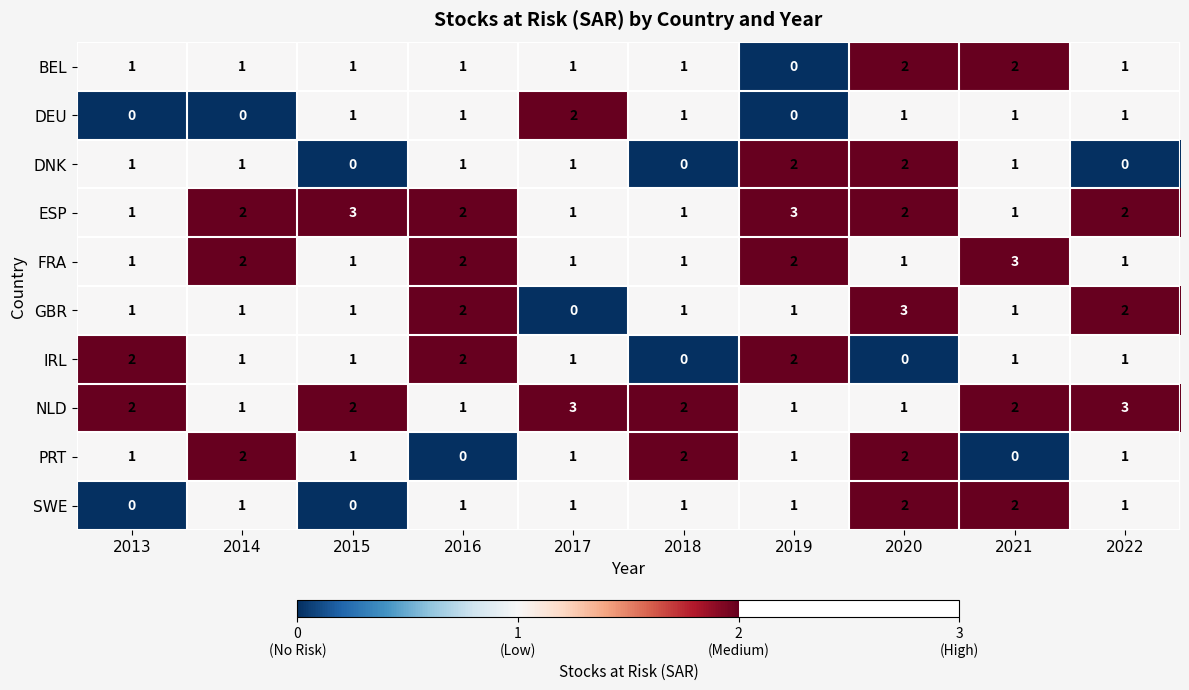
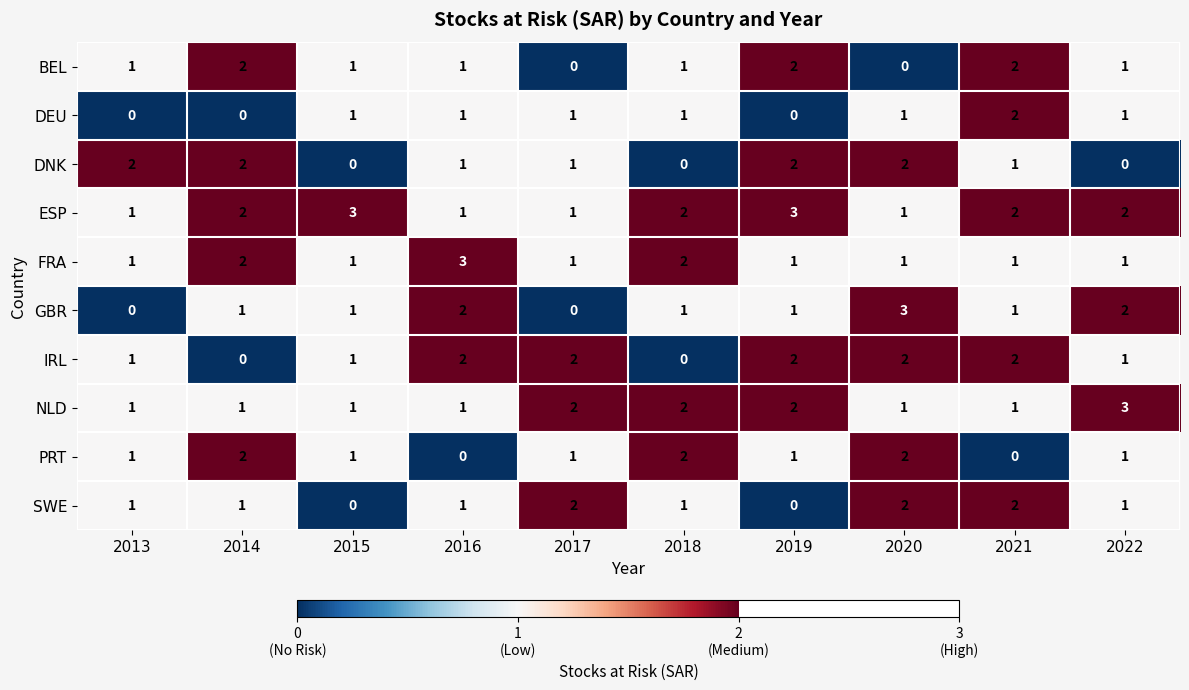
  {
    "BEL": {
      "2013": 1,
-     "2014": 1,
+     "2014": 2,
      "2015": 1,
      "2016": 1,
-     "2017": 1,
+     "2017": 0,
      "2018": 1,
-     "2019": 0,
-     "2020": 2,
+     "2019": 2,
+     "2020": 0,
      "2021": 2,
      "2022": 1
    },
    "DEU": {
      "2013": 0,
      "2014": 0,
      "2015": 1,
      "2016": 1,
-     "2017": 2,
+     "2017": 1,
      "2018": 1,
      "2019": 0,
      "2020": 1,
-     "2021": 1,
+     "2021": 2,
      "2022": 1
    },
    "DNK": {
-     "2013": 1,
-     "2014": 1,
+     "2013": 2,
+     "2014": 2,
      "2015": 0,
      "2016": 1,
      "2017": 1,
      "2018": 0,
      "2019": 2,
      "2020": 2,
      "2021": 1,
      "2022": 0
    },
    "ESP": {
      "2013": 1,
      "2014": 2,
      "2015": 3,
-     "2016": 2,
+     "2016": 1,
      "2017": 1,
-     "2018": 1,
+     "2018": 2,
      "2019": 3,
-     "2020": 2,
-     "2021": 1,
+     "2020": 1,
+     "2021": 2,
      "2022": 2
    },
    "FRA": {
      "2013": 1,
      "2014": 2,
      "2015": 1,
-     "2016": 2,
+     "2016": 3,
      "2017": 1,
-     "2018": 1,
-     "2019": 2,
+     "2018": 2,
+     "2019": 1,
      "2020": 1,
-     "2021": 3,
+     "2021": 1,
      "2022": 1
    },
    "GBR": {
-     "2013": 1,
+     "2013": 0,
      "2014": 1,
      "2015": 1,
      "2016": 2,
      "2017": 0,
      "2018": 1,
      "2019": 1,
      "2020": 3,
      "2021": 1,
      "2022": 2
    },
    "IRL": {
-     "2013": 2,
-     "2014": 1,
+     "2013": 1,
+     "2014": 0,
      "2015": 1,
      "2016": 2,
-     "2017": 1,
+     "2017": 2,
      "2018": 0,
      "2019": 2,
-     "2020": 0,
-     "2021": 1,
+     "2020": 2,
+     "2021": 2,
      "2022": 1
    },
    "NLD": {
-     "2013": 2,
+     "2013": 1,
      "2014": 1,
-     "2015": 2,
+     "2015": 1,
      "2016": 1,
-     "2017": 3,
+     "2017": 2,
      "2018": 2,
-     "2019": 1,
+     "2019": 2,
      "2020": 1,
-     "2021": 2,
+     "2021": 1,
      "2022": 3
    },
    "PRT": {
      "2013": 1,
      "2014": 2,
      "2015": 1,
      "2016": 0,
      "2017": 1,
      "2018": 2,
      "2019": 1,
      "2020": 2,
      "2021": 0,
      "2022": 1
    },
    "SWE": {
-     "2013": 0,
+     "2013": 1,
      "2014": 1,
      "2015": 0,
      "2016": 1,
-     "2017": 1,
+     "2017": 2,
      "2018": 1,
-     "2019": 1,
+     "2019": 0,
      "2020": 2,
      "2021": 2,
      "2022": 1
    }
  }
